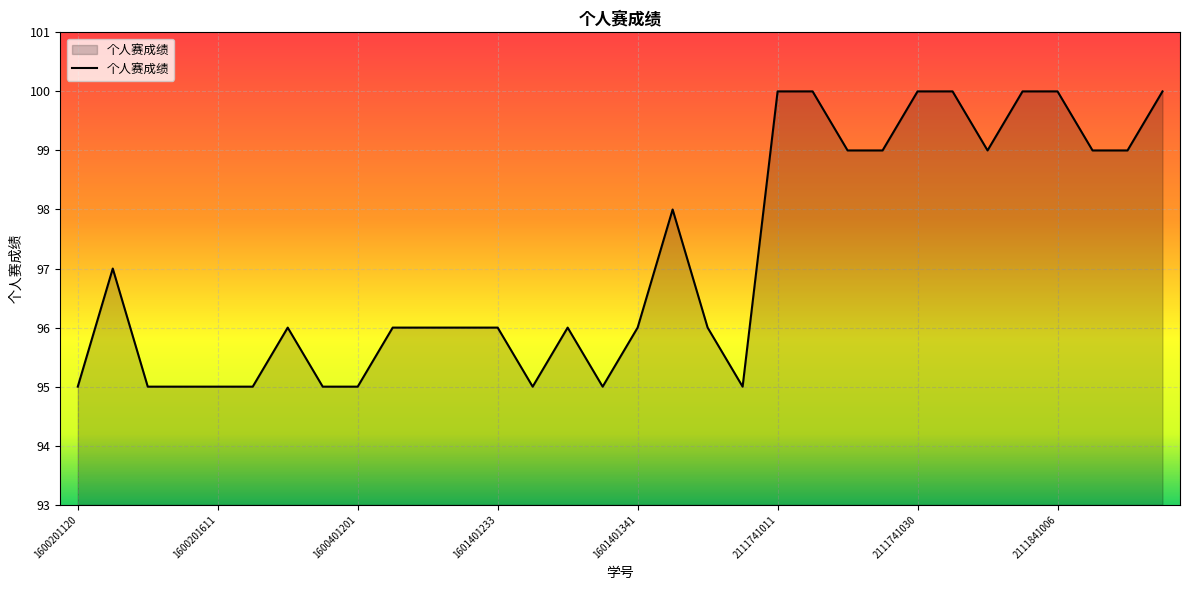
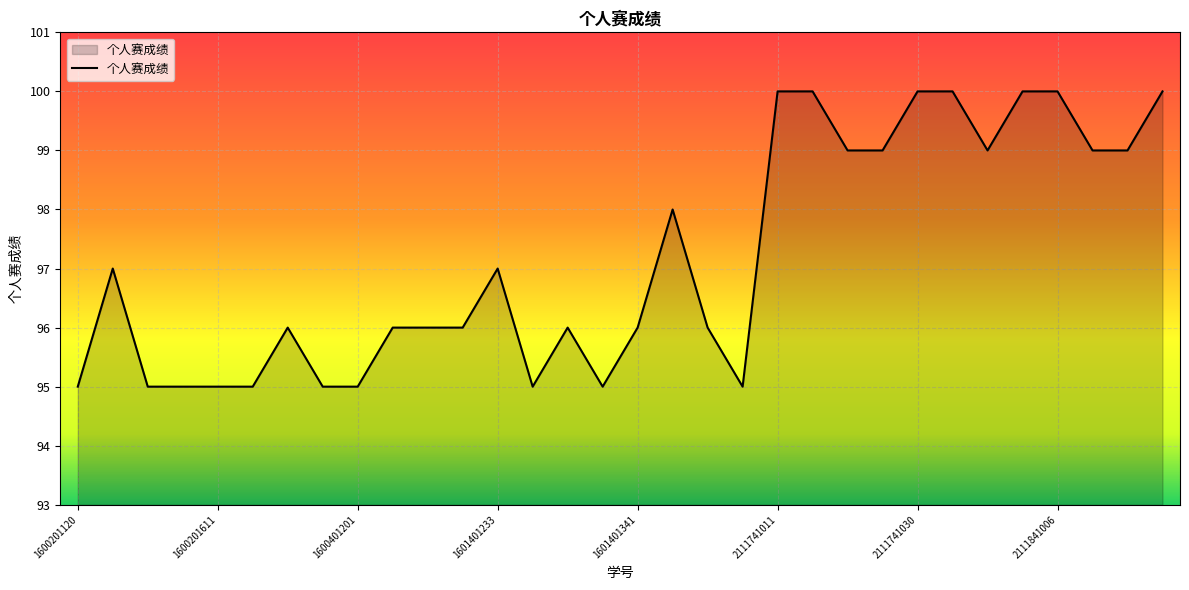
  {
    "1600201120": 95,
    "1600201611": 95,
    "1600401201": 95,
-   "1601401233": 96,
+   "1601401233": 97,
    "1601401341": 96,
    "2111741011": 100,
    "2111741030": 100,
    "2111841006": 100
  }
